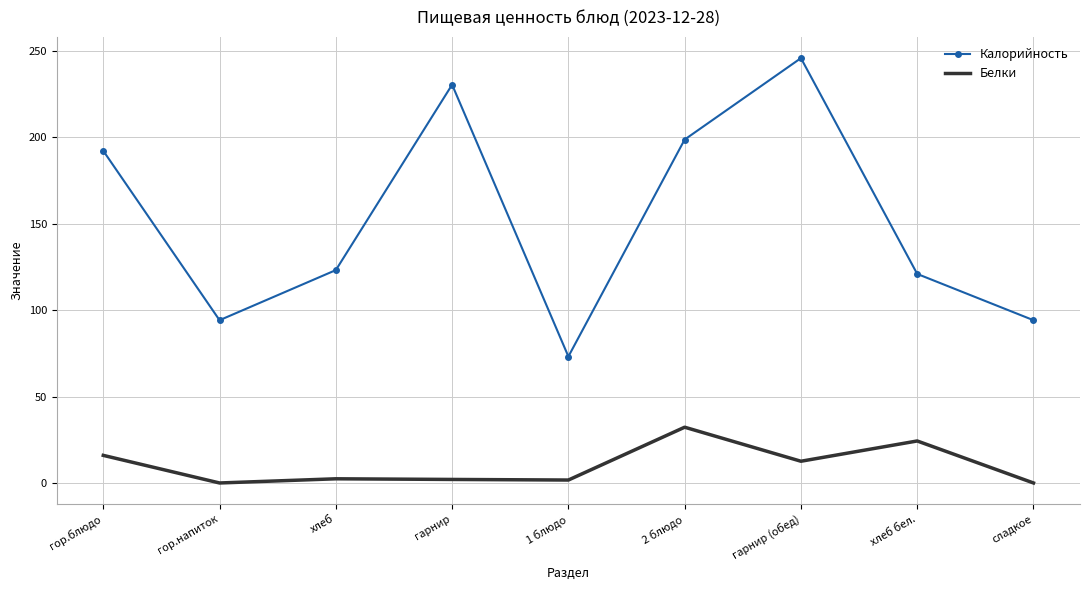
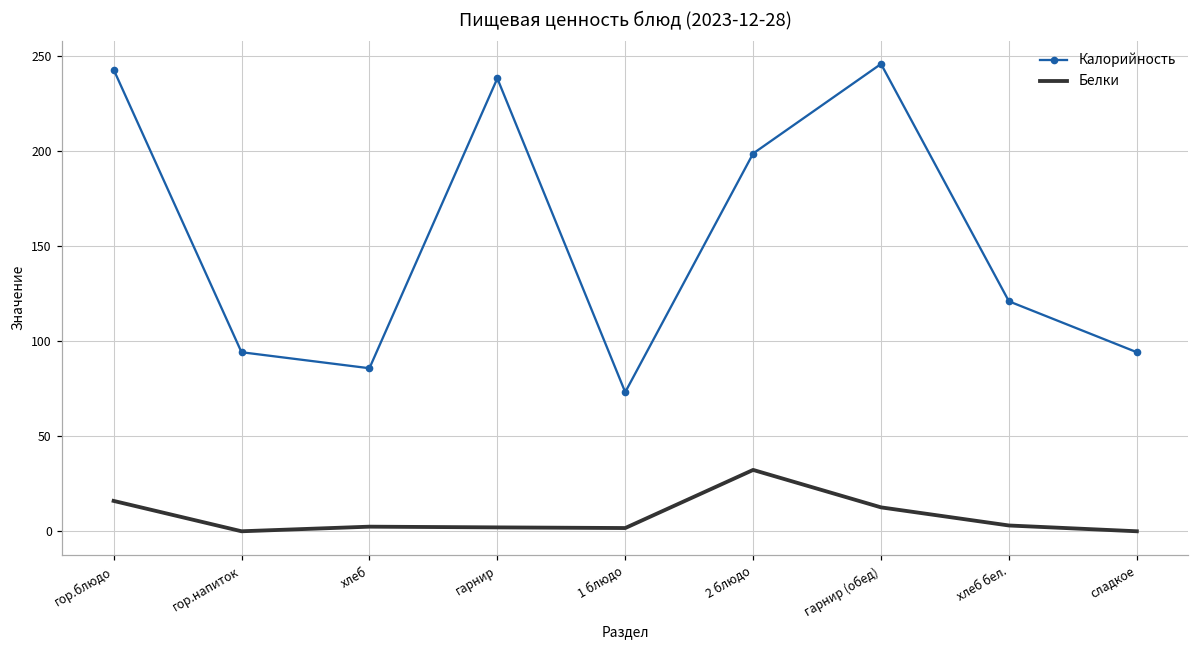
  {
    "Калорийность": {
-     "гор.блюдо": 192,
+     "гор.блюдо": 243,
      "гор.напиток": 94,
-     "хлеб": 123,
-     "гарнир": 230,
+     "хлеб": 86,
+     "гарнир": 238,
      "1 блюдо": 73,
      "2 блюдо": 199,
      "гарнир (обед)": 246,
      "хлеб бел.": 121,
      "сладкое": 94
    },
    "Белки": {
      "гор.блюдо": 16,
      "гор.напиток": 0,
      "хлеб": 2,
      "гарнир": 2,
      "1 блюдо": 2,
      "2 блюдо": 32,
      "гарнир (обед)": 13,
-     "хлеб бел.": 24,
+     "хлеб бел.": 3,
      "сладкое": 0
    }
  }
